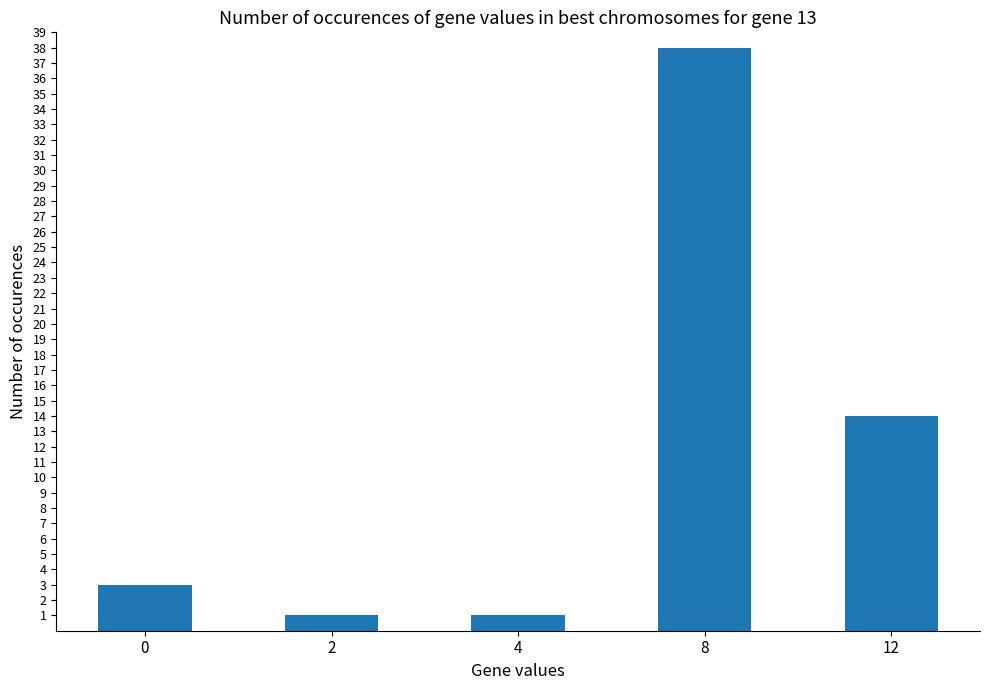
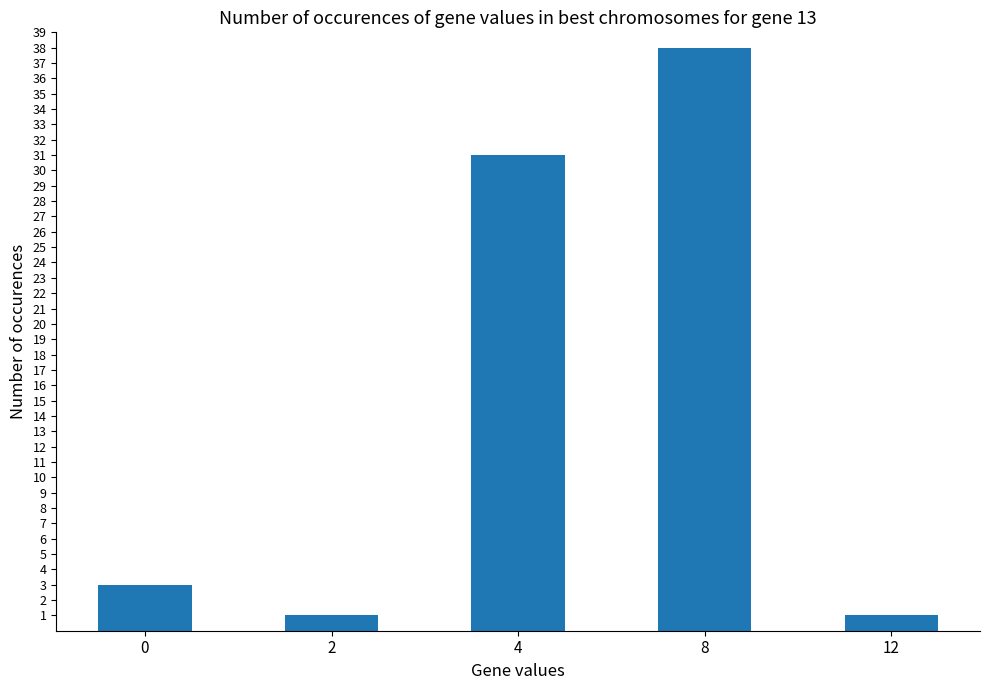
  {
    "0": 3,
    "2": 1,
-   "4": 1,
+   "4": 31,
    "8": 38,
-   "12": 14
+   "12": 1
  }
